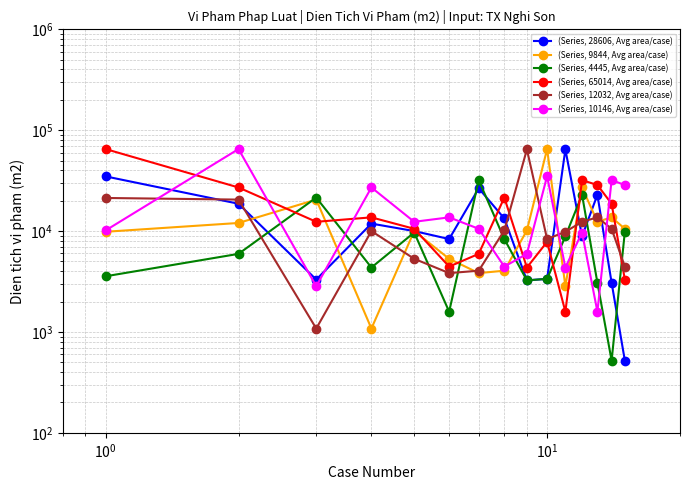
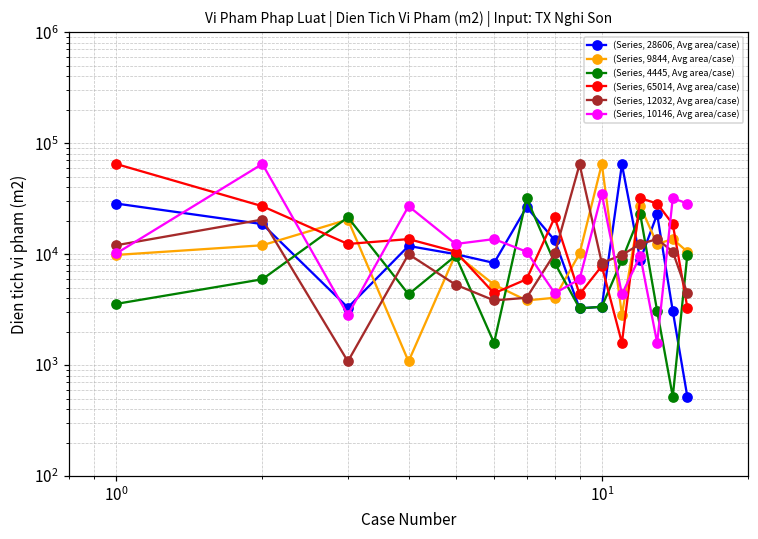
  {
    "(Series, 28606, Avg area/case)": {
-     "10^0": 35000
+     "10^0": 29000
    },
    "(Series, 9844, Avg area/case)": {
      "10^1": 70000
    },
    "(Series, 4445, Avg area/case)": {
      "10^0": 3600
    },
    "(Series, 65014, Avg area/case)": {
      "10^0": 70000,
      "10^1": 8000
    },
    "(Series, 12032, Avg area/case)": {
-     "10^0": 21000,
+     "10^0": 12000,
      "10^1": 8000
    },
    "(Series, 10146, Avg area/case)": {
      "10^1": 35000
    }
  }
